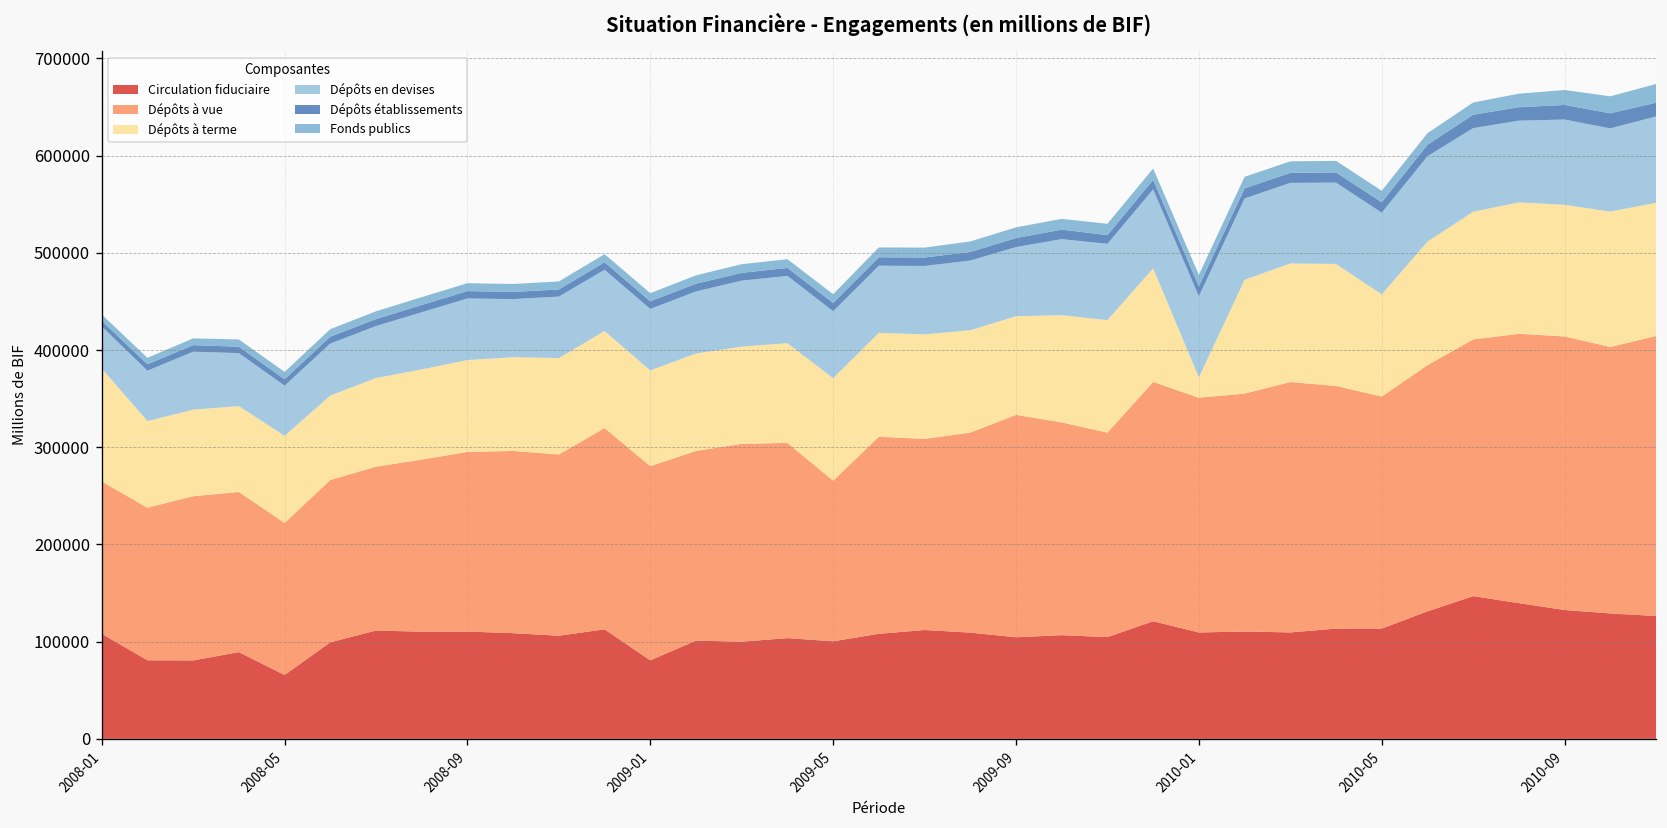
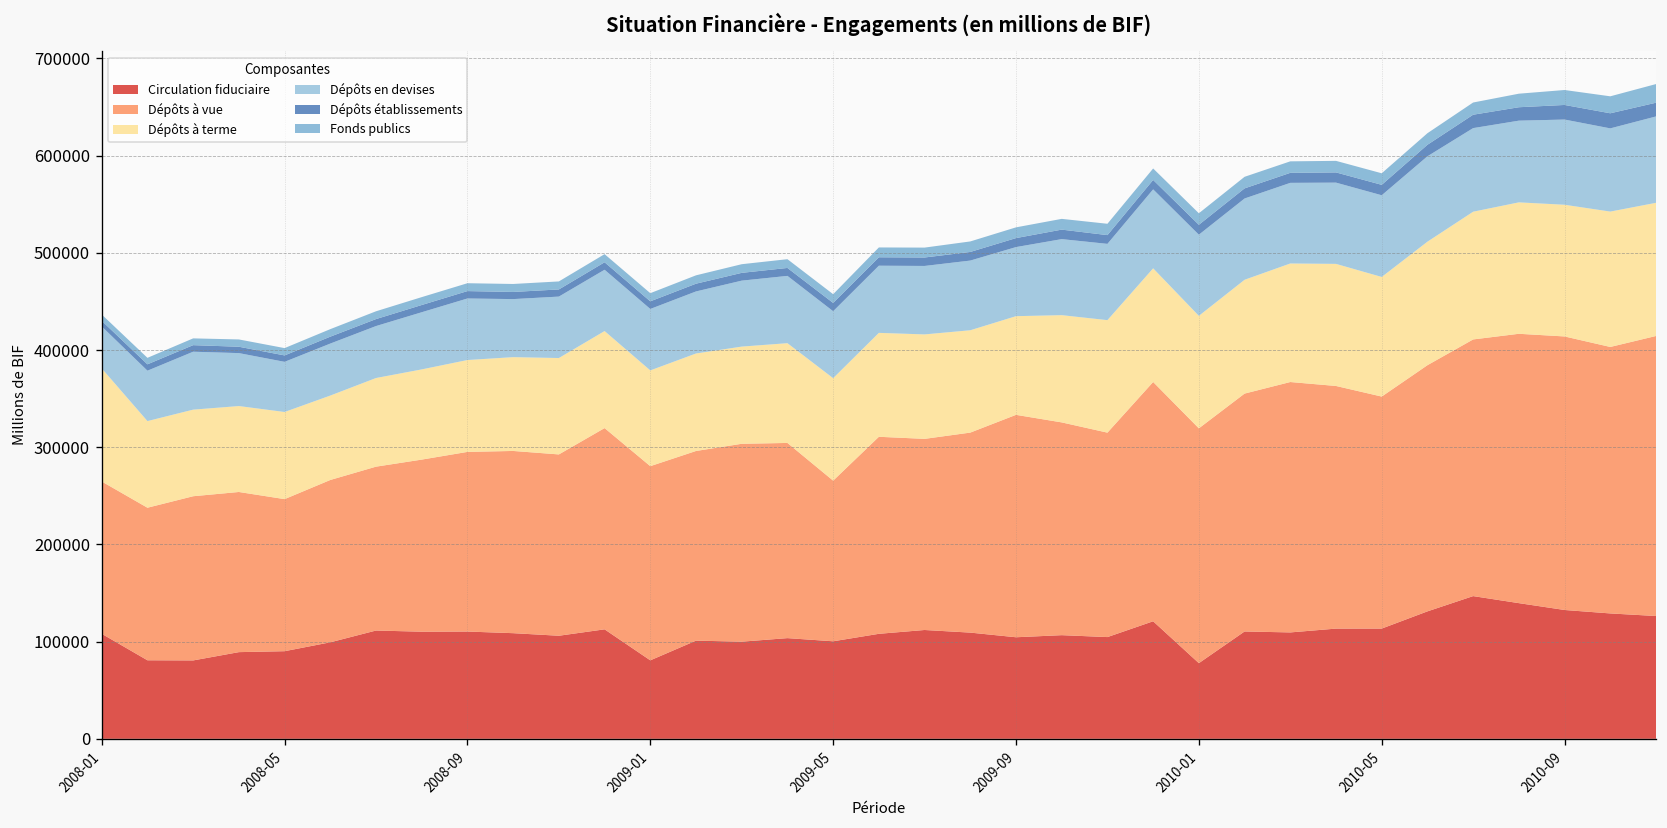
  {
    "Circulation fiduciaire": {
      "2008-01": 110000,
-     "2008-05": 70000,
+     "2008-05": 90000,
      "2008-09": 110000,
      "2009-01": 80000,
      "2009-05": 100000,
      "2009-09": 100000,
-     "2010-01": 110000,
+     "2010-01": 80000,
      "2010-05": 110000,
      "2010-09": 130000
    },
    "Dépôts à vue": {
      "2008-01": 160000,
      "2008-05": 160000,
      "2008-09": 180000,
      "2009-01": 200000,
      "2009-05": 170000,
      "2009-09": 230000,
      "2010-01": 240000,
      "2010-05": 240000,
      "2010-09": 280000
    },
    "Dépôts à terme": {
      "2008-01": 120000,
      "2008-05": 90000,
      "2008-09": 90000,
      "2009-01": 100000,
      "2009-05": 110000,
      "2009-09": 100000,
-     "2010-01": 20000,
-     "2010-05": 110000,
+     "2010-01": 120000,
+     "2010-05": 120000,
      "2010-09": 140000
    },
    "Dépôts établissements": {
      "2008-01": 10000,
      "2008-05": 10000,
      "2008-09": 10000,
      "2009-01": 10000,
      "2009-05": 10000,
      "2009-09": 10000,
      "2010-01": 10000,
      "2010-05": 10000,
      "2010-09": 20000
    }
  }
